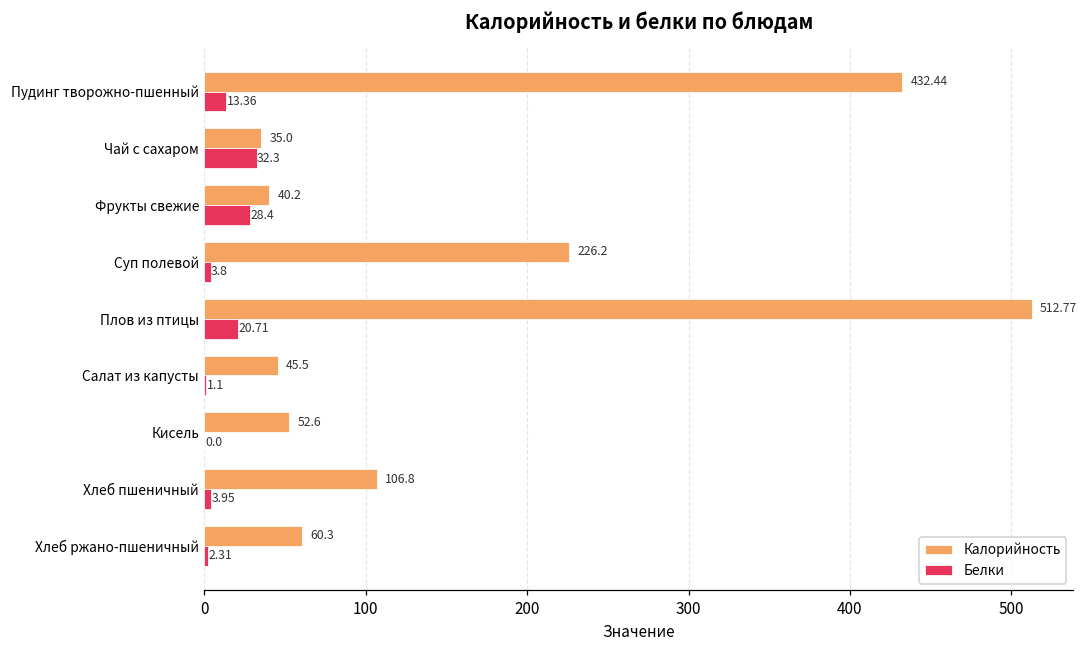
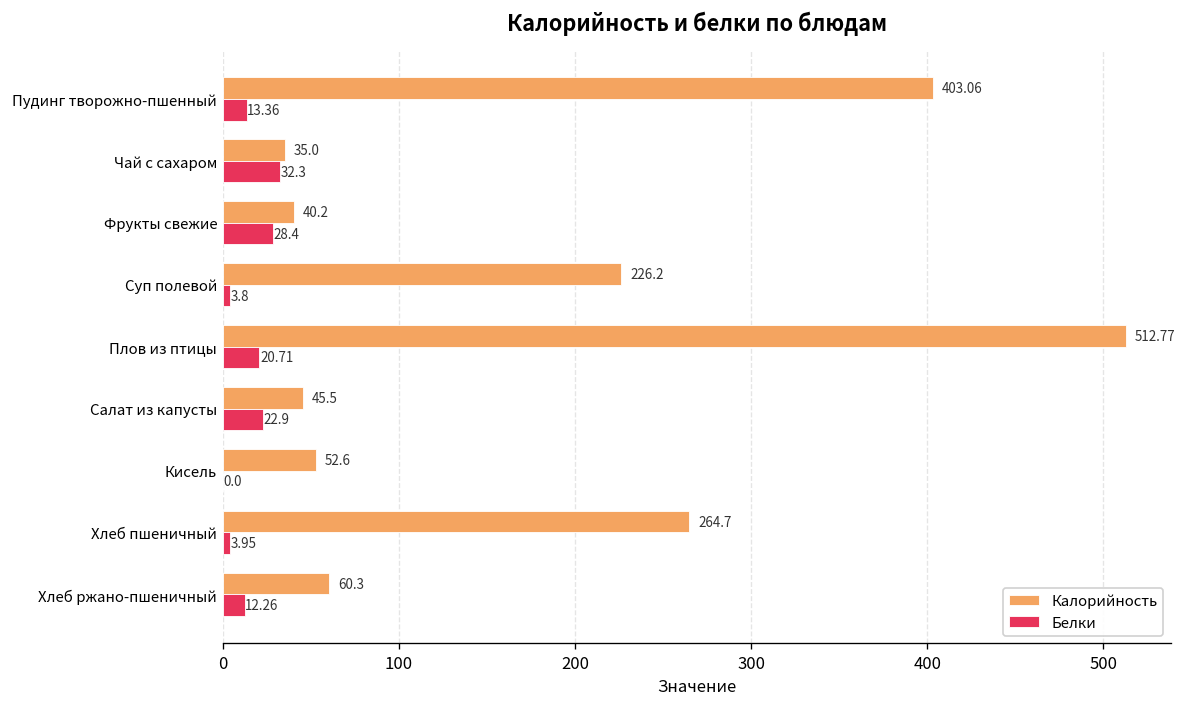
  {
    "Калорийность": {
-     "Пудинг творожно-пшенный": 432.44,
+     "Пудинг творожно-пшенный": 403.06,
      "Чай с сахаром": 35.0,
      "Фрукты свежие": 40.2,
      "Суп полевой": 226.2,
      "Плов из птицы": 512.77,
      "Салат из капусты": 45.5,
      "Кисель": 52.6,
-     "Хлеб пшеничный": 106.8,
+     "Хлеб пшеничный": 264.7,
      "Хлеб ржано-пшеничный": 60.3
    },
    "Белки": {
      "Пудинг творожно-пшенный": 13.36,
      "Чай с сахаром": 32.3,
      "Фрукты свежие": 28.4,
      "Суп полевой": 3.8,
      "Плов из птицы": 20.71,
-     "Салат из капусты": 1.1,
+     "Салат из капусты": 22.9,
      "Кисель": 0.0,
      "Хлеб пшеничный": 3.95,
-     "Хлеб ржано-пшеничный": 2.31
+     "Хлеб ржано-пшеничный": 12.26
    }
  }
